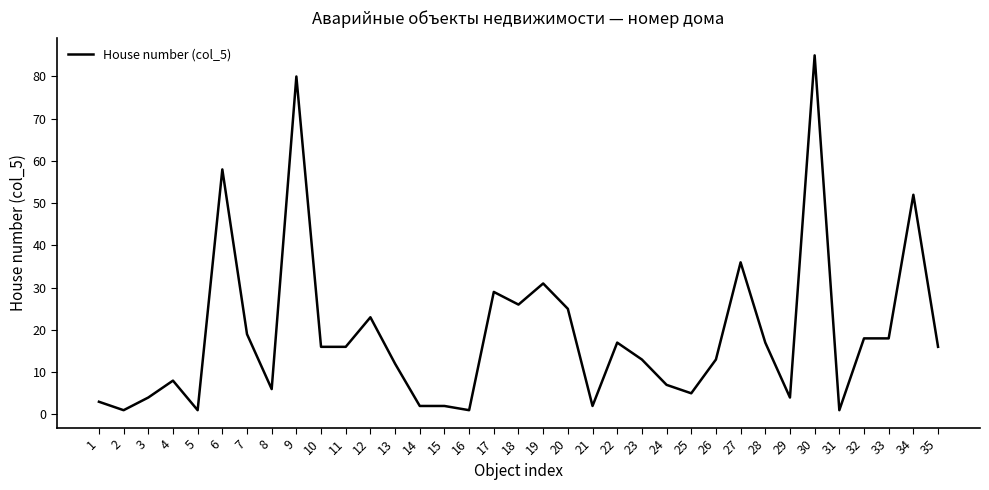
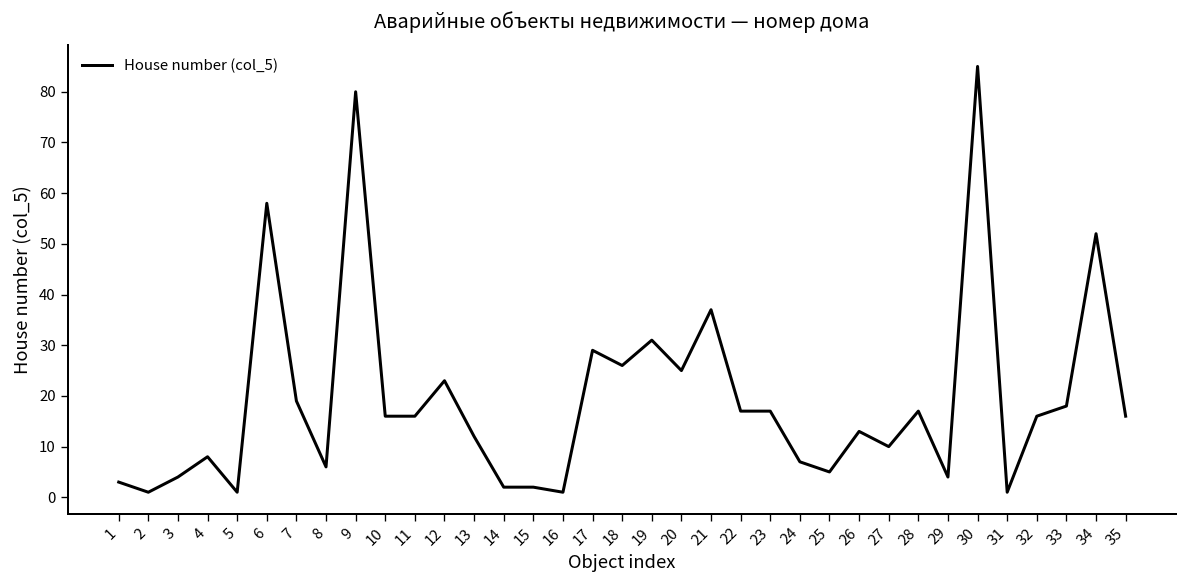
  {
    "1": 3,
    "2": 1,
    "3": 4,
    "4": 8,
    "5": 1,
    "6": 58,
    "7": 19,
    "8": 6,
    "9": 80,
    "10": 16,
    "11": 16,
    "12": 23,
    "13": 12,
    "14": 2,
    "15": 2,
    "16": 1,
    "17": 29,
    "18": 26,
    "19": 31,
    "20": 25,
-   "21": 2,
+   "21": 37,
    "22": 17,
-   "23": 13,
+   "23": 17,
    "24": 7,
    "25": 5,
    "26": 13,
-   "27": 36,
+   "27": 10,
    "28": 17,
    "29": 4,
    "30": 85,
    "31": 1,
-   "32": 18,
+   "32": 16,
    "33": 18,
    "34": 52,
    "35": 16
  }
